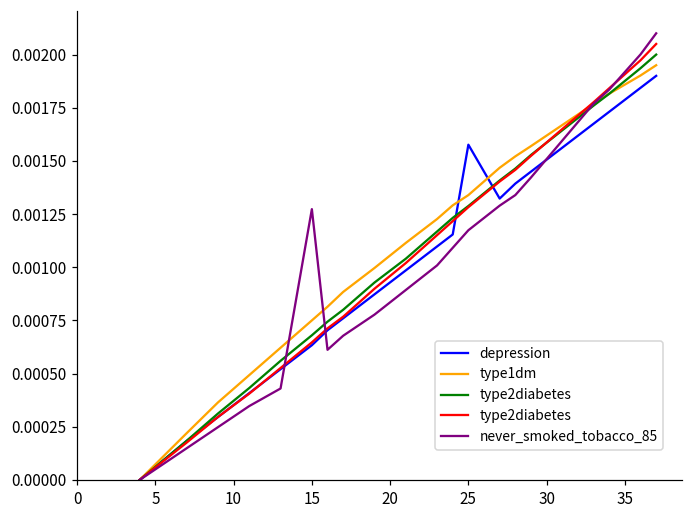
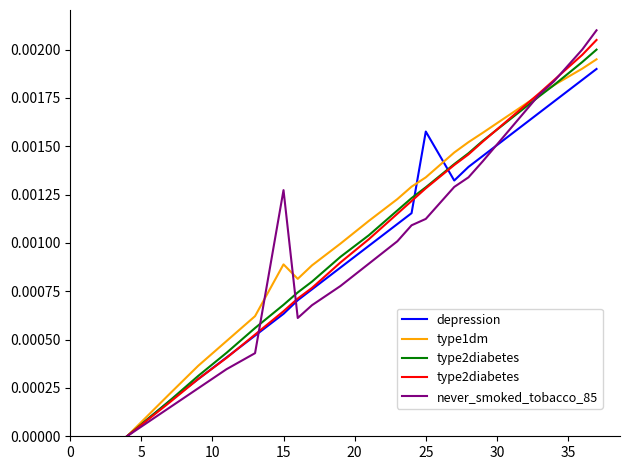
  {
    "depression": {
      "15": 0.00063,
      "25": 0.00158
    },
    "type1dm": {
-     "15": 0.00075,
+     "15": 0.00089,
      "25": 0.00134
    },
    "never_smoked_tobacco_85": {
      "15": 0.00127,
-     "25": 0.00117
+     "25": 0.00112
    }
  }
